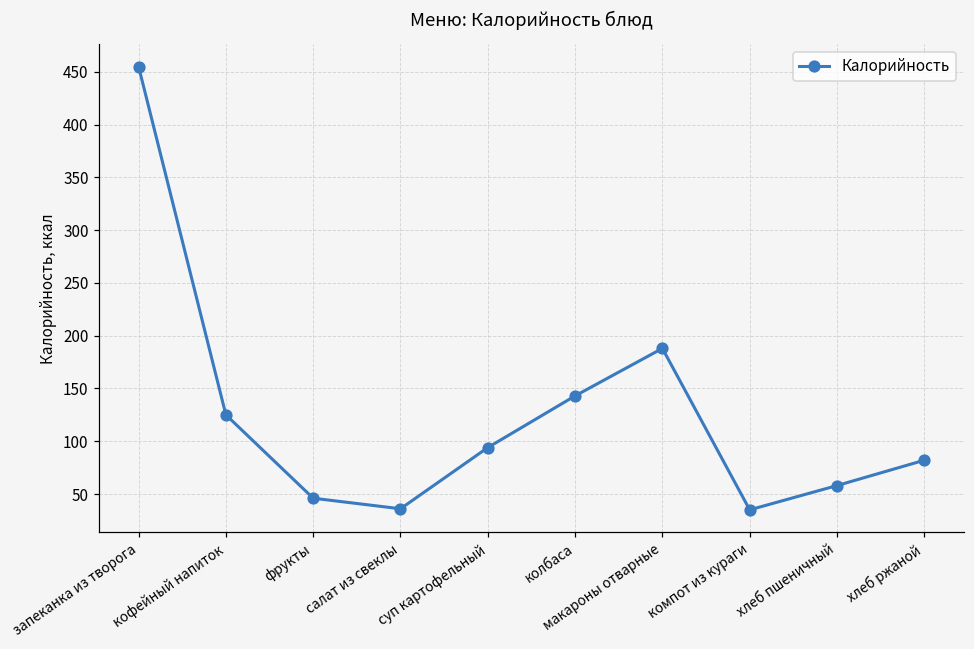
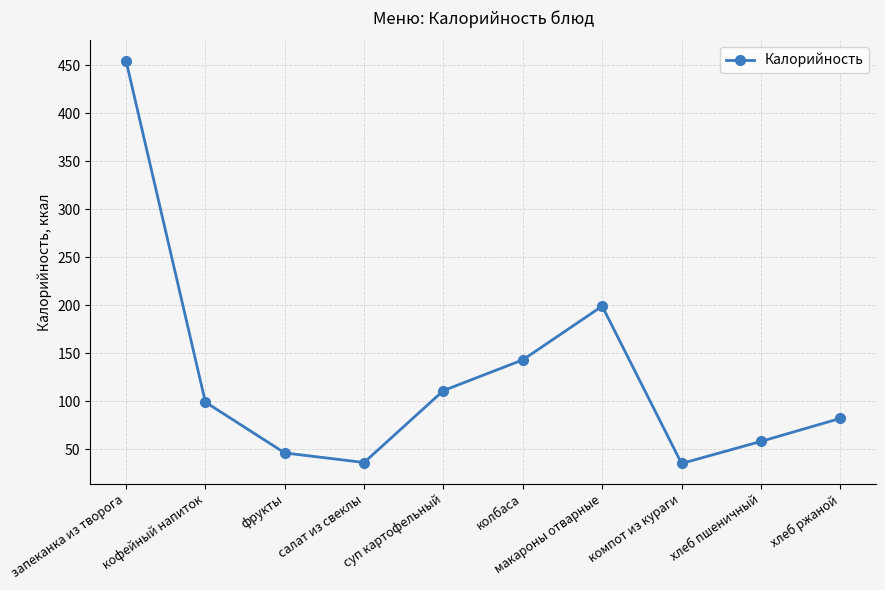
  {
    "запеканка из творога": 460,
-   "кофейный напиток": 130,
+   "кофейный напиток": 100,
    "фрукты": 50,
    "салат из свеклы": 40,
-   "суп картофельный": 90,
+   "суп картофельный": 110,
    "колбаса": 140,
-   "макароны отварные": 190,
+   "макароны отварные": 200,
    "компот из кураги": 40,
    "хлеб пшеничный": 60,
    "хлеб ржаной": 80
  }
